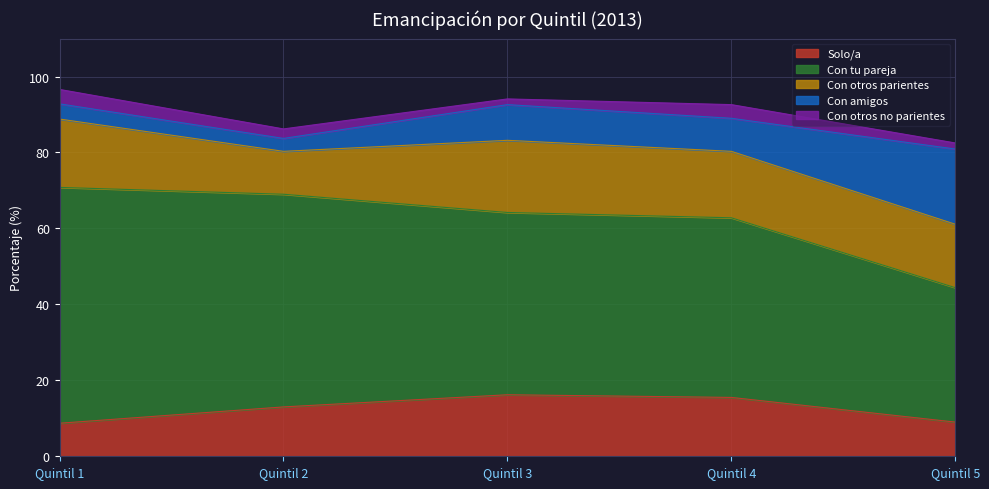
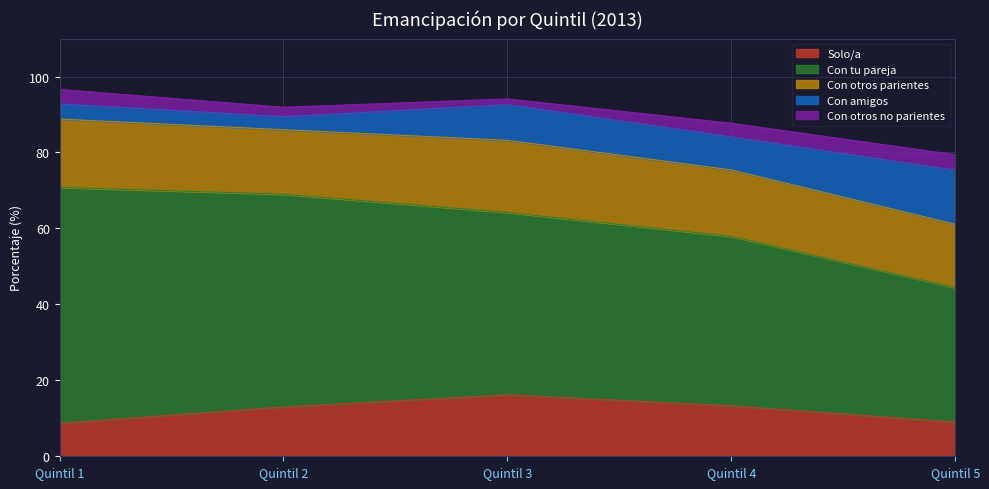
  {
    "Solo/a": {
      "Quintil 1": 9,
      "Quintil 2": 13,
      "Quintil 3": 16,
-     "Quintil 4": 16,
+     "Quintil 4": 13,
      "Quintil 5": 9
    },
    "Con tu pareja": {
      "Quintil 1": 62,
      "Quintil 2": 56,
      "Quintil 3": 48,
-     "Quintil 4": 47,
+     "Quintil 4": 45,
      "Quintil 5": 35
    },
    "Con otros parientes": {
      "Quintil 1": 18,
-     "Quintil 2": 11,
+     "Quintil 2": 17,
      "Quintil 3": 19,
      "Quintil 4": 18,
      "Quintil 5": 17
    },
    "Con amigos": {
      "Quintil 1": 4,
      "Quintil 2": 3,
      "Quintil 3": 9,
      "Quintil 4": 9,
-     "Quintil 5": 20
+     "Quintil 5": 14
    },
    "Con otros no parientes": {
      "Quintil 1": 4,
      "Quintil 2": 3,
      "Quintil 3": 2,
      "Quintil 4": 4,
-     "Quintil 5": 2
+     "Quintil 5": 4
    }
  }
